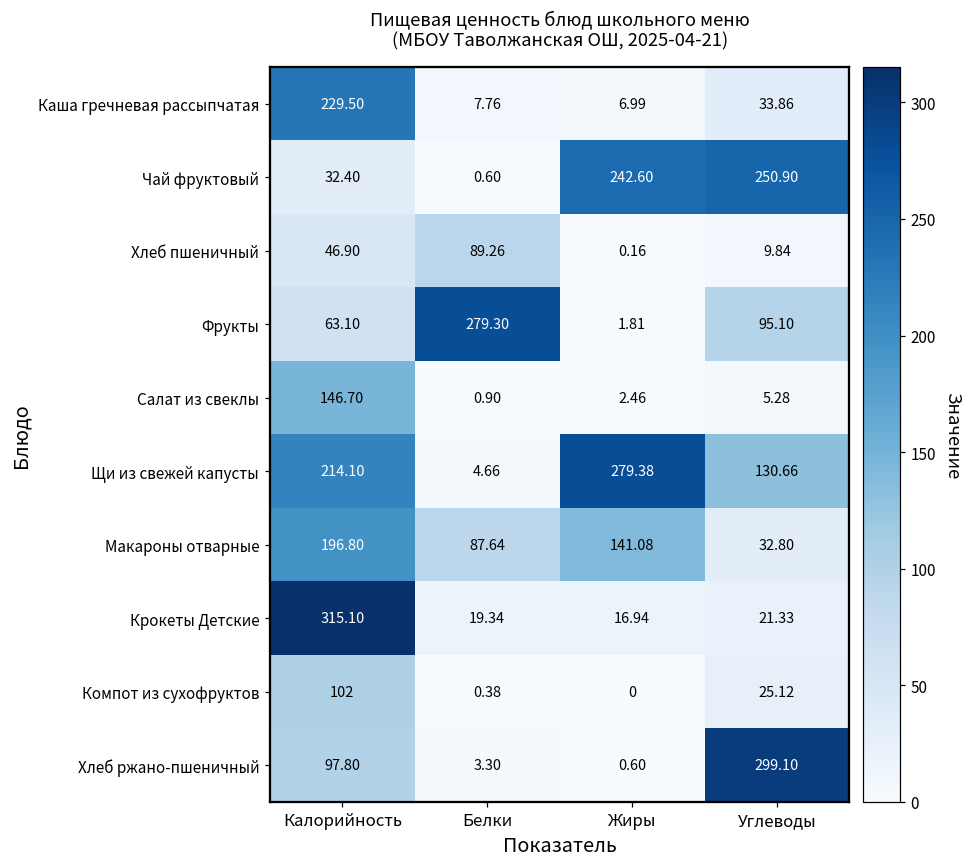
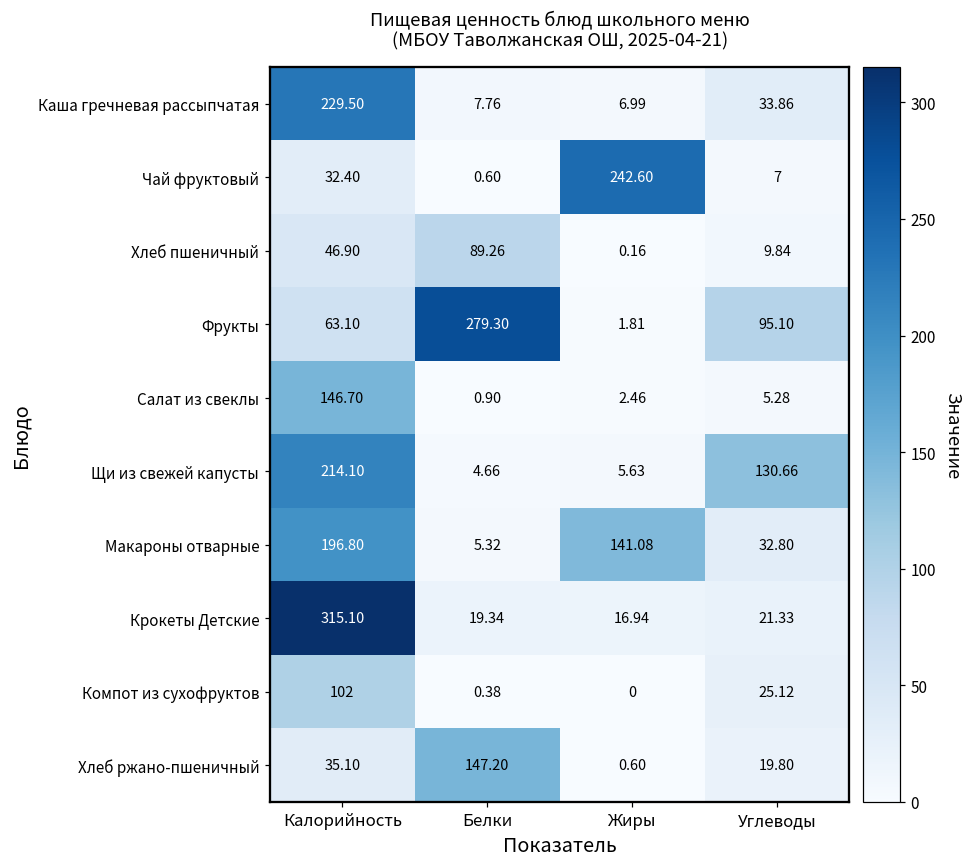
  {
    "Каша гречневая рассыпчатая": {
      "Калорийность": 229.50,
      "Белки": 7.76,
      "Жиры": 6.99,
      "Углеводы": 33.86
    },
    "Чай фруктовый": {
      "Калорийность": 32.40,
      "Белки": 0.60,
      "Жиры": 242.60,
-     "Углеводы": 250.90
+     "Углеводы": 7
    },
    "Хлеб пшеничный": {
      "Калорийность": 46.90,
      "Белки": 89.26,
      "Жиры": 0.16,
      "Углеводы": 9.84
    },
    "Фрукты": {
      "Калорийность": 63.10,
      "Белки": 279.30,
      "Жиры": 1.81,
      "Углеводы": 95.10
    },
    "Салат из свеклы": {
      "Калорийность": 146.70,
      "Белки": 0.90,
      "Жиры": 2.46,
      "Углеводы": 5.28
    },
    "Щи из свежей капусты": {
      "Калорийность": 214.10,
      "Белки": 4.66,
-     "Жиры": 279.38,
+     "Жиры": 5.63,
      "Углеводы": 130.66
    },
    "Макароны отварные": {
      "Калорийность": 196.80,
-     "Белки": 87.64,
+     "Белки": 5.32,
      "Жиры": 141.08,
      "Углеводы": 32.80
    },
    "Крокеты Детские": {
      "Калорийность": 315.10,
      "Белки": 19.34,
      "Жиры": 16.94,
      "Углеводы": 21.33
    },
    "Компот из сухофруктов": {
      "Калорийность": 102,
      "Белки": 0.38,
      "Жиры": 0,
      "Углеводы": 25.12
    },
    "Хлеб ржано-пшеничный": {
-     "Калорийность": 97.80,
-     "Белки": 3.30,
+     "Калорийность": 35.10,
+     "Белки": 147.20,
      "Жиры": 0.60,
-     "Углеводы": 299.10
+     "Углеводы": 19.80
    }
  }
